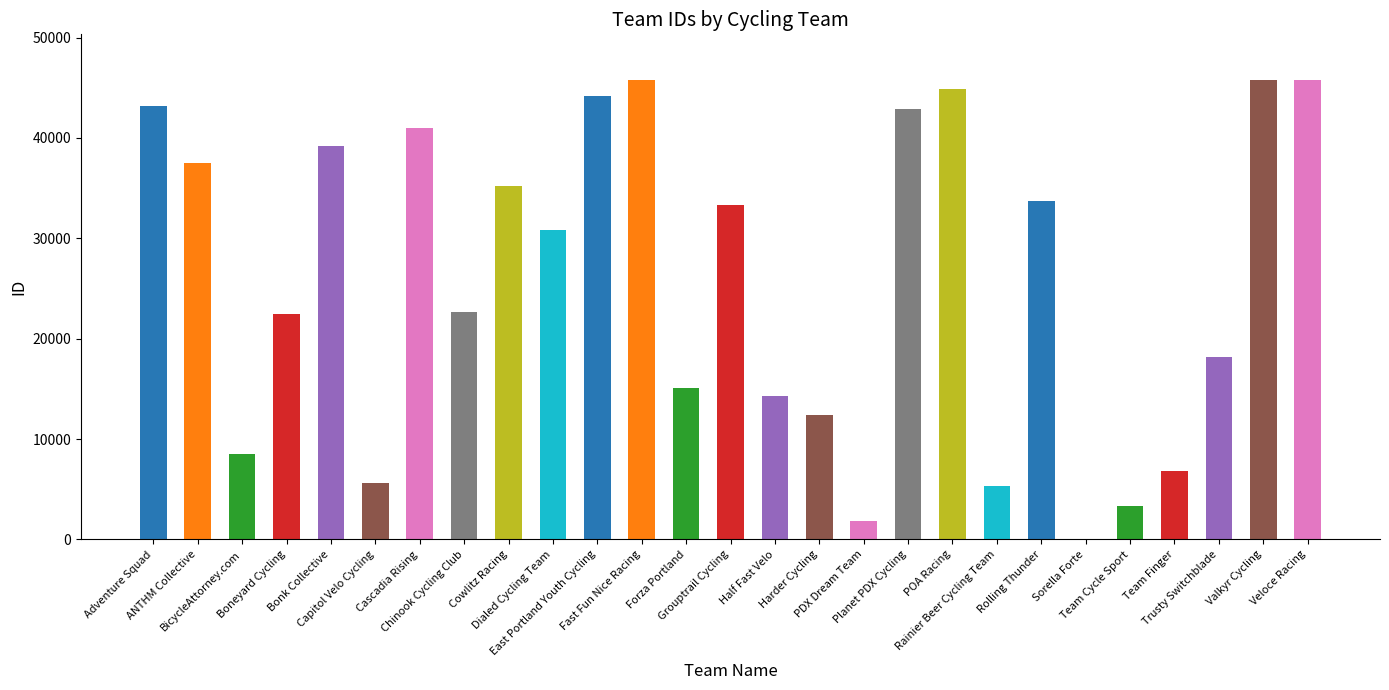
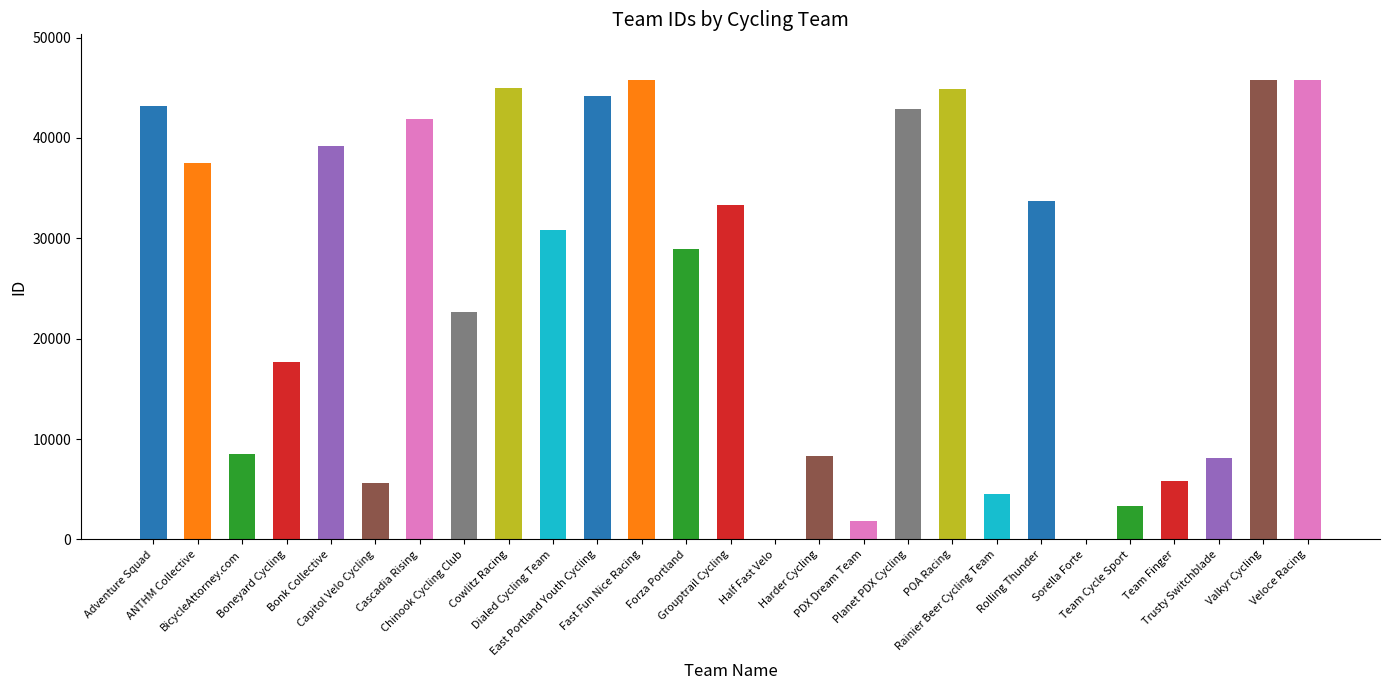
  {
    "Adventure Squad": 43200,
    "ANTHM Collective": 37500,
    "BicycleAttorney.com": 8500,
-   "Boneyard Cycling": 22400,
+   "Boneyard Cycling": 17700,
    "Bonk Collective": 39200,
    "Capitol Velo Cycling": 5600,
-   "Cascadia Rising": 40900,
+   "Cascadia Rising": 41900,
    "Chinook Cycling Club": 22600,
-   "Cowlitz Racing": 35200,
+   "Cowlitz Racing": 45000,
    "Dialed Cycling Team": 30800,
    "East Portland Youth Cycling": 44100,
    "Fast Fun Nice Racing": 45700,
-   "Forza Portland": 15000,
+   "Forza Portland": 28900,
    "Grouptrail Cycling": 33300,
-   "Half Fast Velo": 14300,
-   "Harder Cycling": 12400,
+   "Half Fast Velo": 0,
+   "Harder Cycling": 8300,
    "PDX Dream Team": 1800,
    "Planet PDX Cycling": 42800,
    "POA Racing": 44900,
-   "Rainier Beer Cycling Team": 5300,
+   "Rainier Beer Cycling Team": 4500,
    "Rolling Thunder": 33700,
    "Team Cycle Sport": 3300,
-   "Team Finger": 6800,
-   "Trusty Switchblade": 18100,
+   "Team Finger": 5800,
+   "Trusty Switchblade": 8100,
    "Valkyr Cycling": 45700,
    "Veloce Racing": 45700
  }
